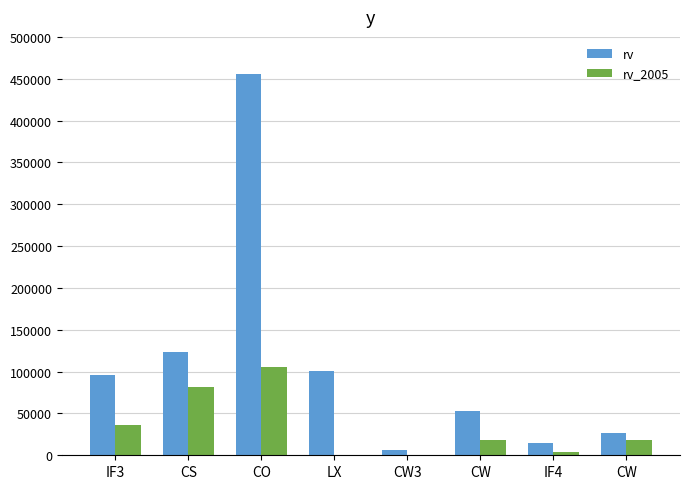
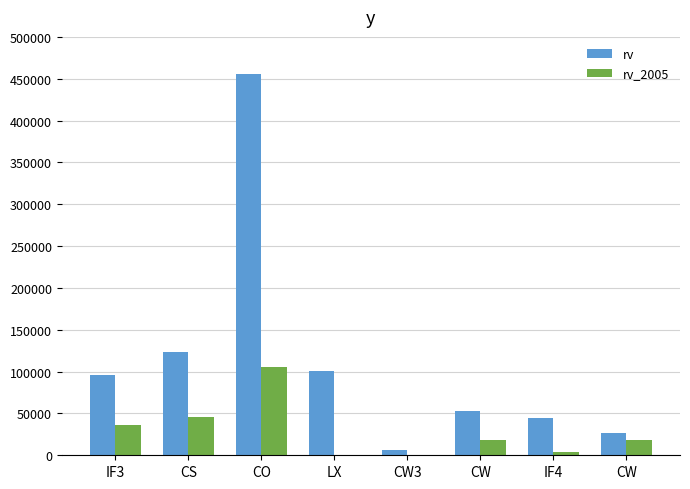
  {
    "rv": {
      "IF3": 100000,
      "CS": 120000,
      "CO": 460000,
      "LX": 100000,
      "CW3": 10000,
-     "IF4": 10000
+     "IF4": 50000
    },
    "rv_2005": {
      "IF3": 40000,
-     "CS": 80000,
+     "CS": 50000,
      "CO": 110000,
      "LX": 0,
      "CW3": 0,
      "IF4": 0
    }
  }
